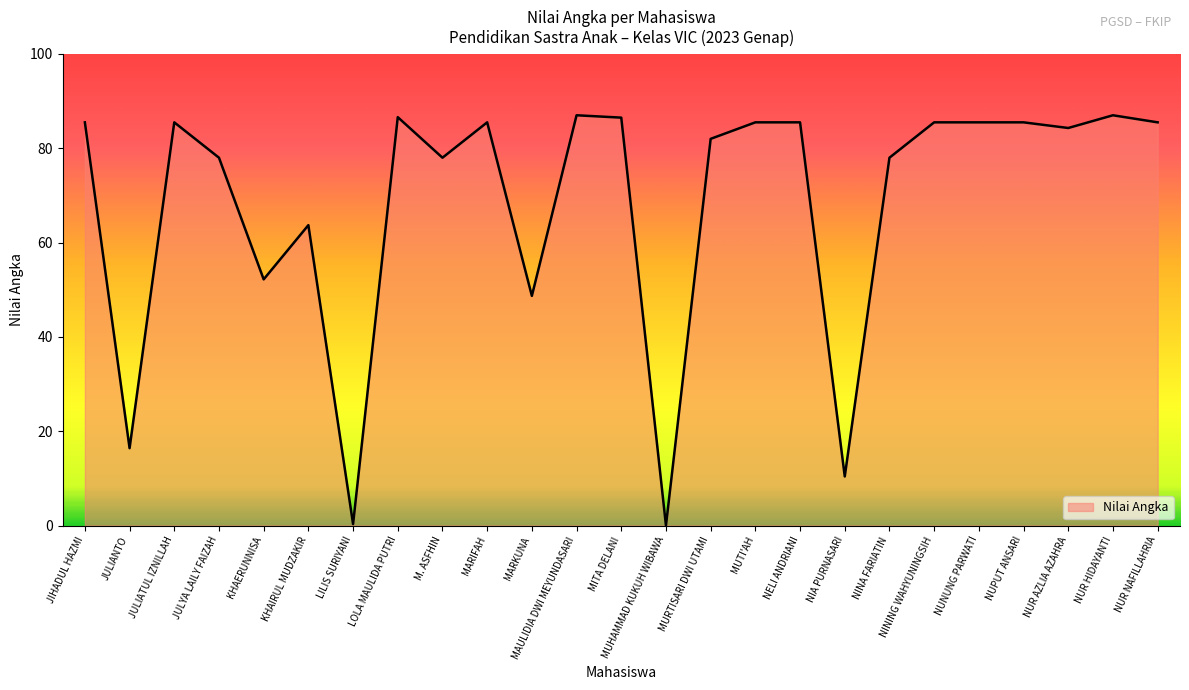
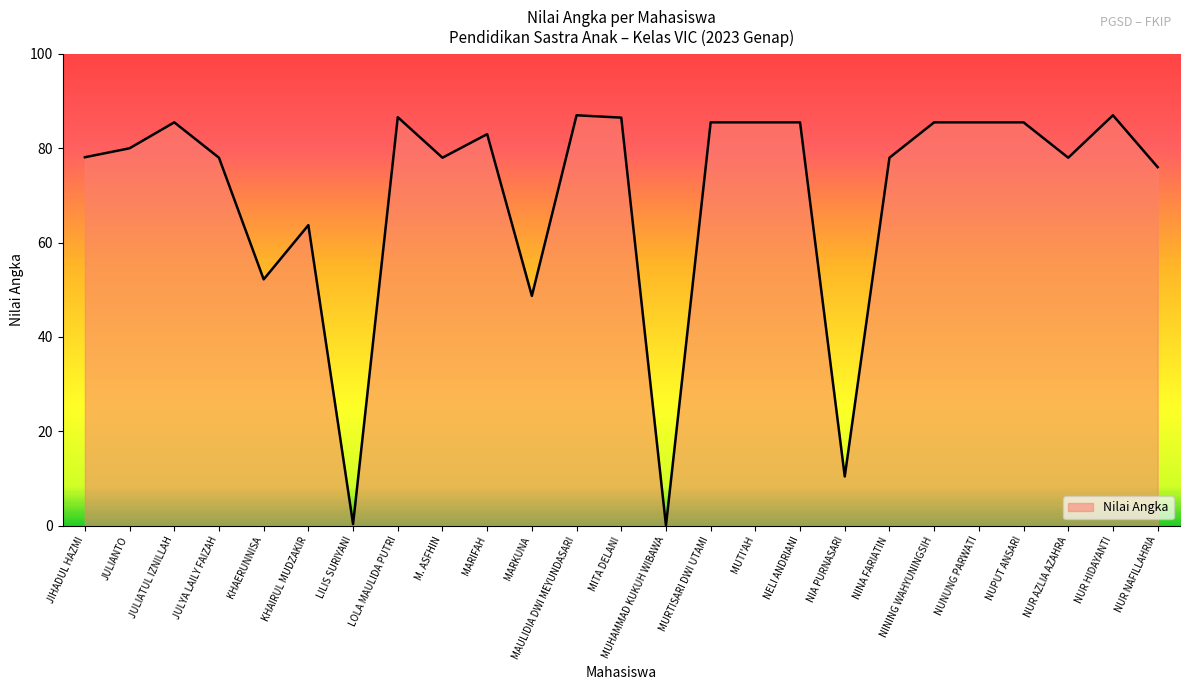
  {
-   "JIHADUL HAZMI": 86,
-   "JULIANTO": 16,
+   "JIHADUL HAZMI": 78,
+   "JULIANTO": 80,
    "JULIATUL IZNILLAH": 86,
    "JULYA LAILY FAIZAH": 78,
    "KHAERUNNISA": 52,
    "KHAIRUL MUDZAKIR": 64,
    "LILIS SURIYANI": 0,
    "LOLA MAULIDA PUTRI": 87,
    "M. ASFHIN": 78,
-   "MARIFAH": 86,
+   "MARIFAH": 83,
    "MARKUNA": 49,
    "MAULIDIA DWI MEYUNDASARI": 87,
    "MITA DELANI": 87,
    "MUHAMMAD KUKUH WIBAWA": 0,
-   "MURTISARI DWI UTAMI": 82,
+   "MURTISARI DWI UTAMI": 86,
    "MUTI'AH": 86,
    "NELI ANDRIANI": 86,
    "NIA PURNASARI": 10,
    "NINA FARIATIN": 78,
    "NINING WAHYUNINGSIH": 86,
    "NUNUNG PARWATI": 86,
    "NUPUT ANSARI": 86,
-   "NUR AZLIA AZAHRA": 84,
+   "NUR AZLIA AZAHRA": 78,
    "NUR HIDAYANTI": 87,
-   "NUR NAFILLAHRIA": 86
+   "NUR NAFILLAHRIA": 76
  }
